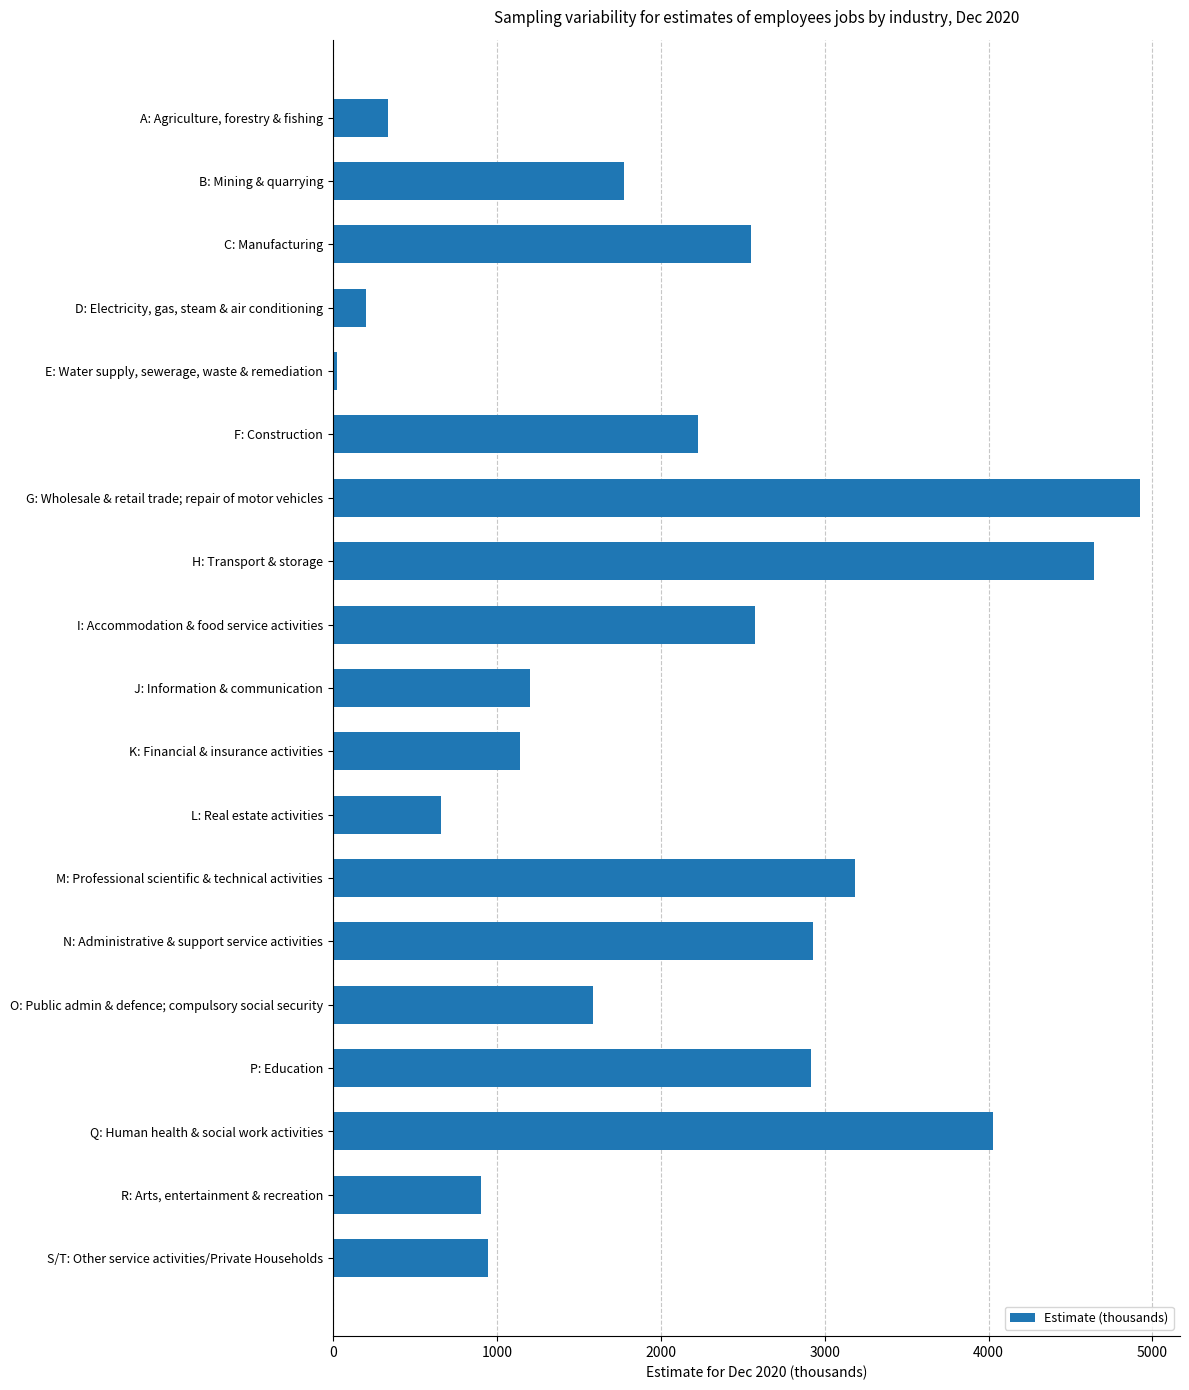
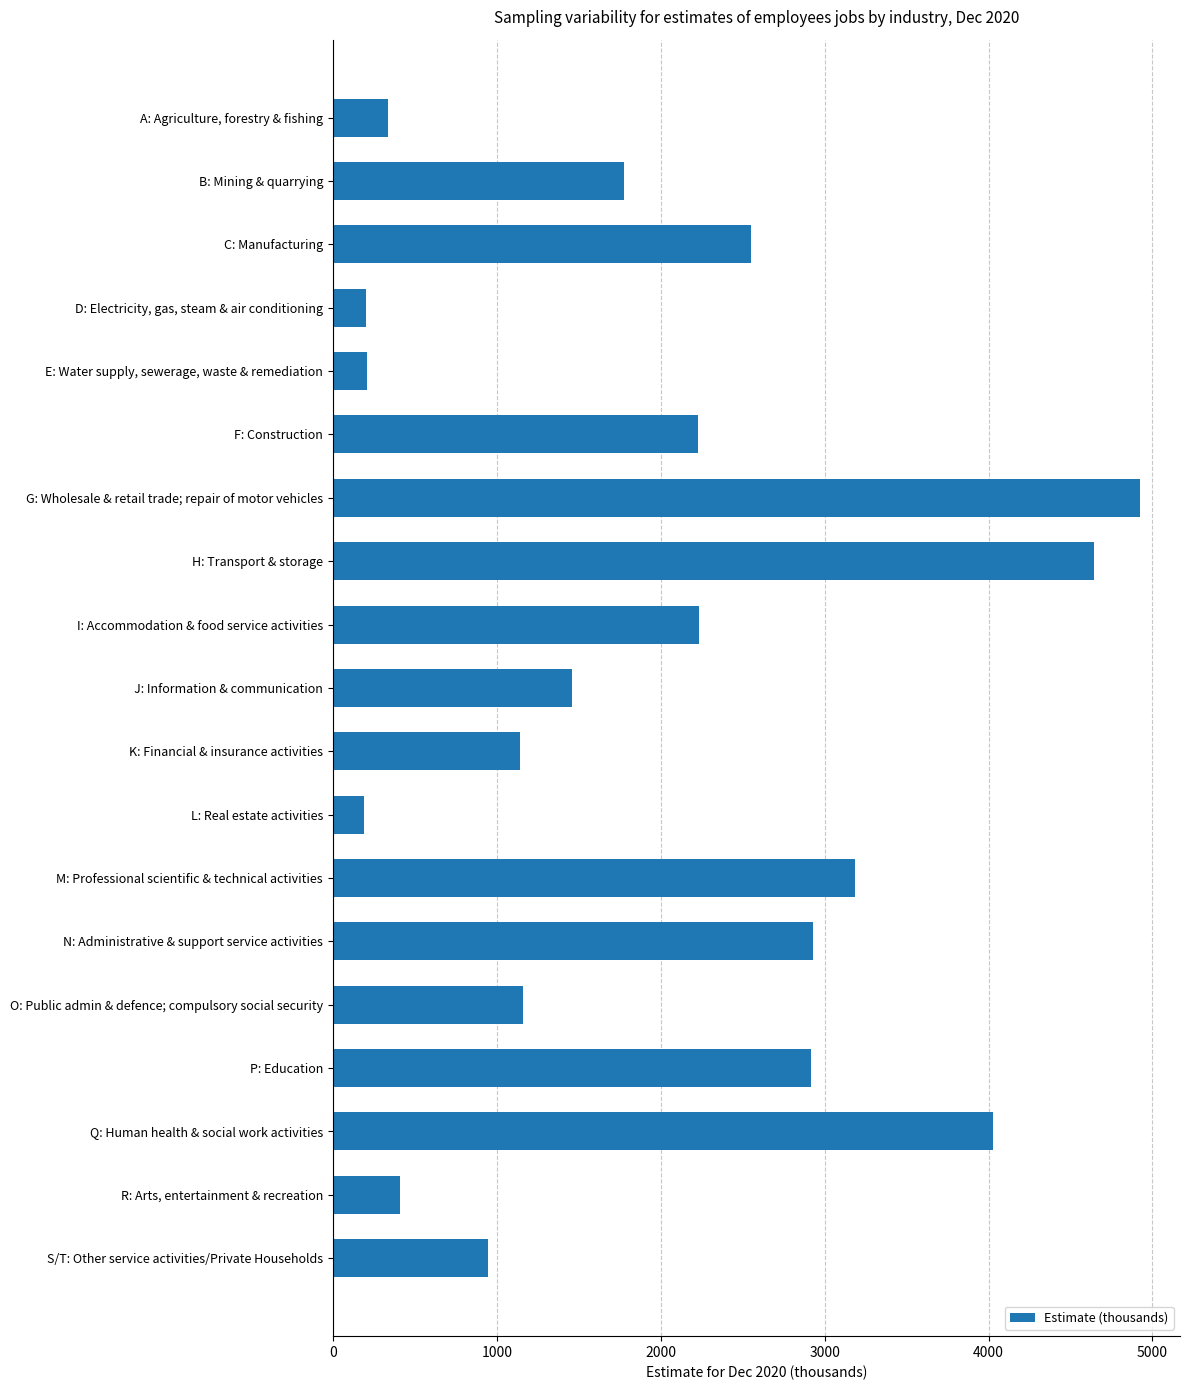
  {
    "A: Agriculture, forestry & fishing": 340,
    "B: Mining & quarrying": 1780,
    "C: Manufacturing": 2550,
    "D: Electricity, gas, steam & air conditioning": 200,
-   "E: Water supply, sewerage, waste & remediation": 30,
+   "E: Water supply, sewerage, waste & remediation": 210,
    "F: Construction": 2230,
    "G: Wholesale & retail trade; repair of motor vehicles": 4920,
    "H: Transport & storage": 4650,
-   "I: Accommodation & food service activities": 2580,
-   "J: Information & communication": 1200,
+   "I: Accommodation & food service activities": 2230,
+   "J: Information & communication": 1460,
    "K: Financial & insurance activities": 1140,
-   "L: Real estate activities": 660,
+   "L: Real estate activities": 190,
    "M: Professional scientific & technical activities": 3190,
    "N: Administrative & support service activities": 2930,
-   "O: Public admin & defence; compulsory social security": 1590,
+   "O: Public admin & defence; compulsory social security": 1160,
    "P: Education": 2920,
    "Q: Human health & social work activities": 4030,
-   "R: Arts, entertainment & recreation": 910,
+   "R: Arts, entertainment & recreation": 410,
    "S/T: Other service activities/Private Households": 950
  }
